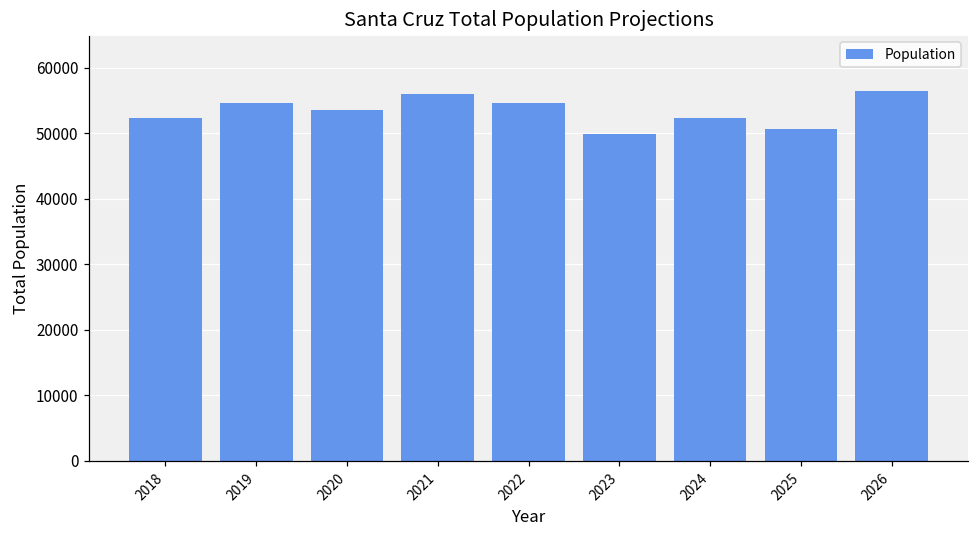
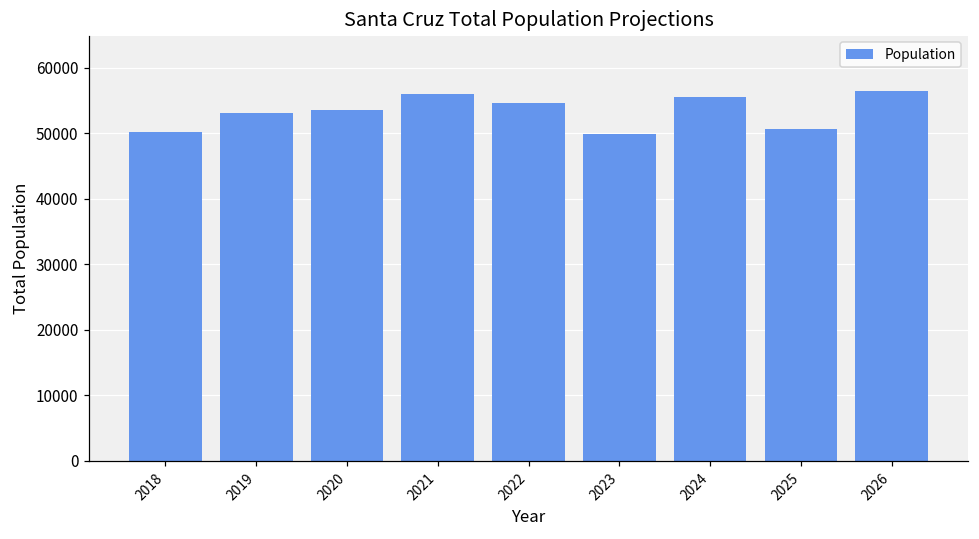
  {
-   "2018": 52000,
-   "2019": 55000,
+   "2018": 50000,
+   "2019": 53000,
    "2020": 54000,
    "2021": 56000,
    "2022": 55000,
    "2023": 50000,
-   "2024": 52000,
+   "2024": 56000,
    "2025": 51000,
    "2026": 56000
  }
